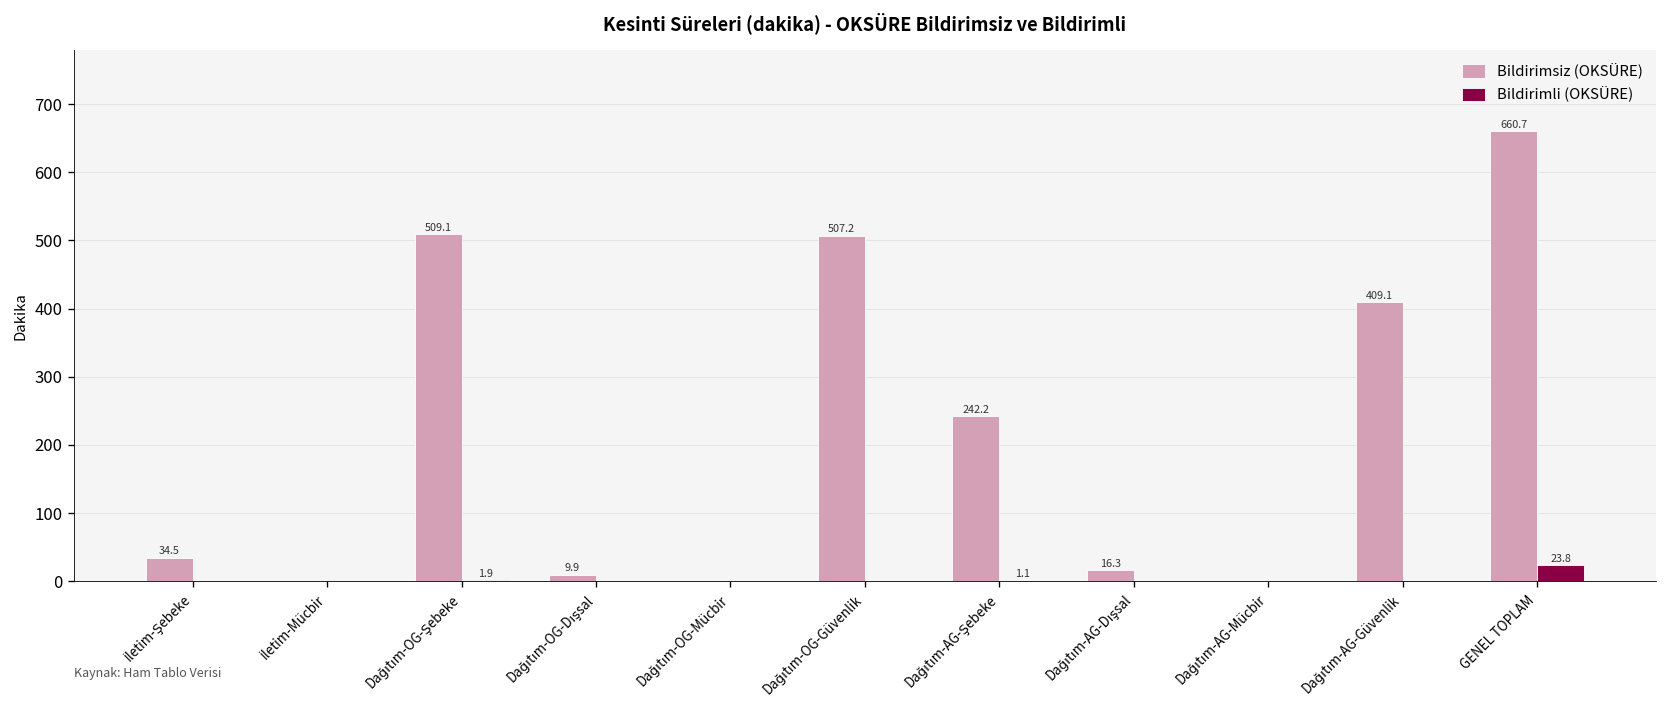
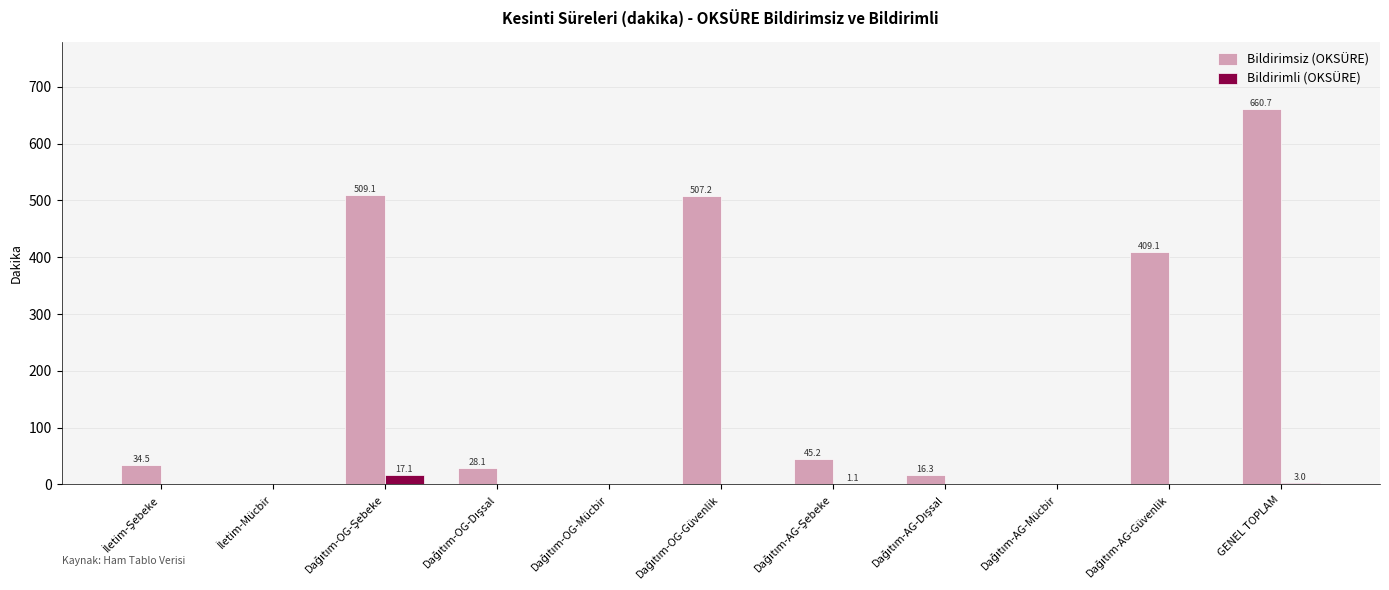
  {
    "Bildirimsiz (OKSÜRE)": {
      "İletim-Şebeke": 34.5,
      "Dağıtım-OG-Şebeke": 509.1,
-     "Dağıtım-OG-Dışsal": 9.9,
+     "Dağıtım-OG-Dışsal": 28.1,
      "Dağıtım-OG-Güvenlik": 507.2,
-     "Dağıtım-AG-Şebeke": 242.2,
+     "Dağıtım-AG-Şebeke": 45.2,
      "Dağıtım-AG-Dışsal": 16.3,
      "Dağıtım-AG-Güvenlik": 409.1,
      "GENEL TOPLAM": 660.7
    },
    "Bildirimli (OKSÜRE)": {
-     "Dağıtım-OG-Şebeke": 1.9,
+     "Dağıtım-OG-Şebeke": 17.1,
      "Dağıtım-AG-Şebeke": 1.1,
-     "GENEL TOPLAM": 23.8
+     "GENEL TOPLAM": 3.0
    }
  }
